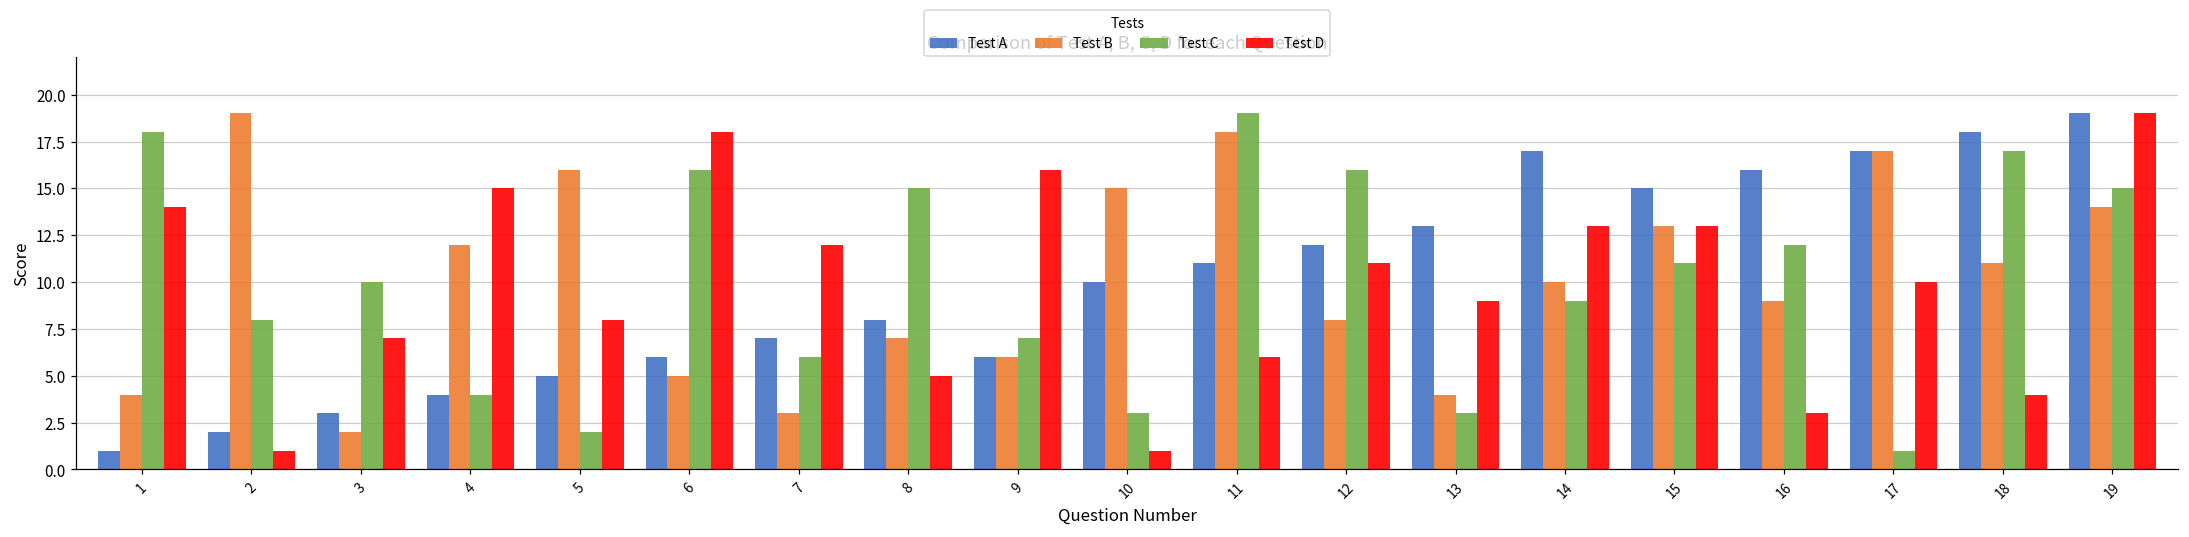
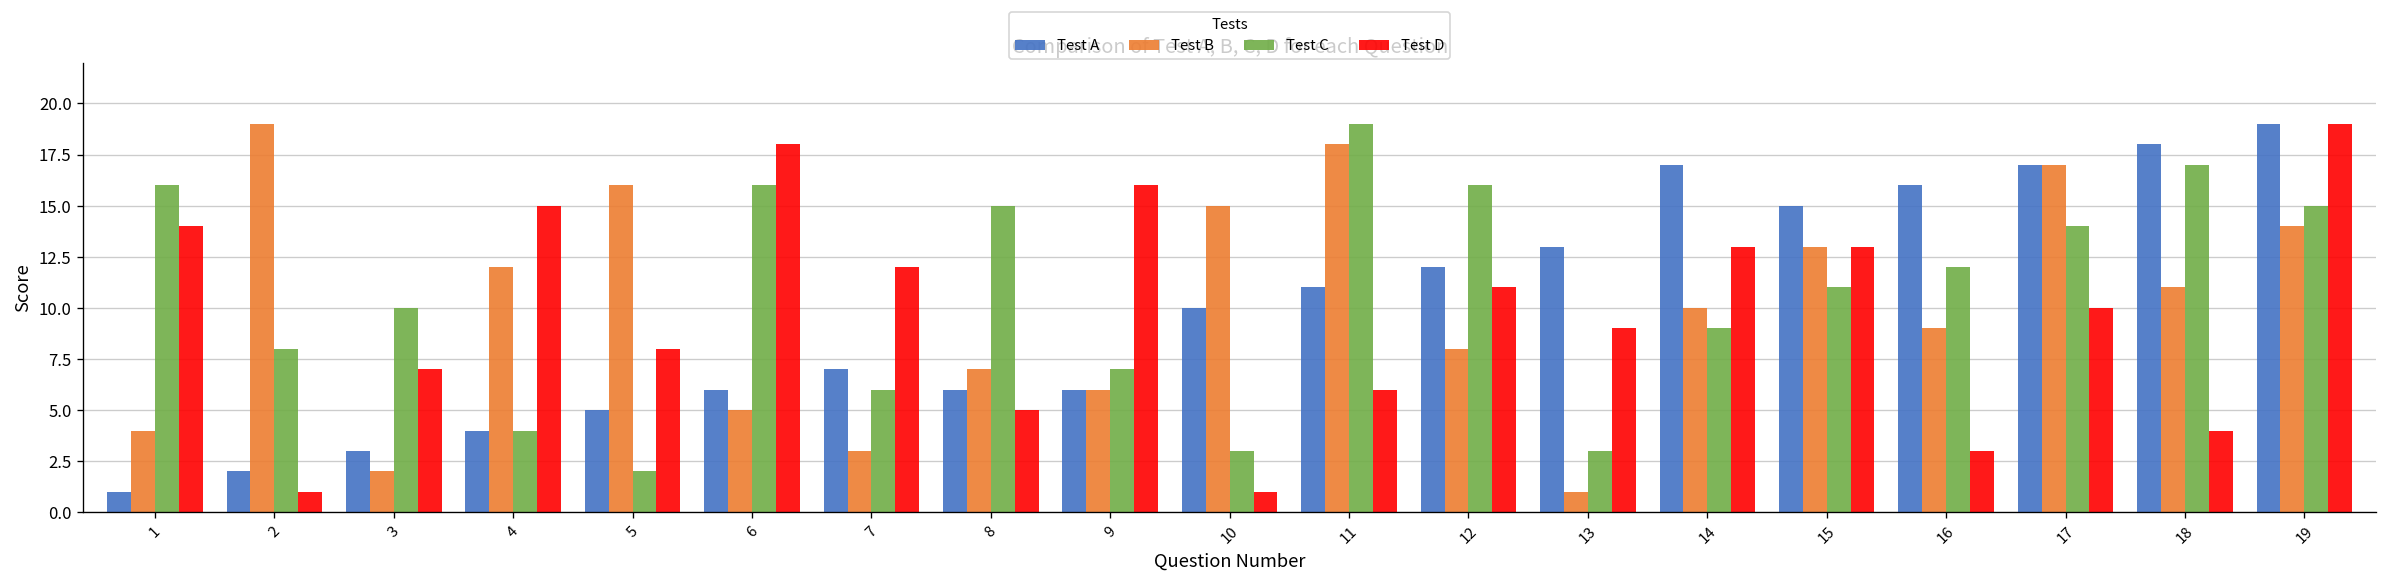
  {
    "Test A": {
      "1": 1,
      "2": 2,
      "3": 3,
      "4": 4,
      "5": 5,
      "6": 6,
      "7": 7,
-     "8": 8,
+     "8": 6,
      "9": 6,
      "10": 10,
      "11": 11,
      "12": 12,
      "13": 13,
      "14": 17,
      "15": 15,
      "16": 16,
      "17": 17,
      "18": 18,
      "19": 19
    },
    "Test B": {
      "1": 4,
      "2": 19,
      "3": 2,
      "4": 12,
      "5": 16,
      "6": 5,
      "7": 3,
      "8": 7,
      "9": 6,
      "10": 15,
      "11": 18,
      "12": 8,
-     "13": 4,
+     "13": 1,
      "14": 10,
      "15": 13,
      "16": 9,
      "17": 17,
      "18": 11,
      "19": 14
    },
    "Test C": {
-     "1": 18,
+     "1": 16,
      "2": 8,
      "3": 10,
      "4": 4,
      "5": 2,
      "6": 16,
      "7": 6,
      "8": 15,
      "9": 7,
      "10": 3,
      "11": 19,
      "12": 16,
      "13": 3,
      "14": 9,
      "15": 11,
      "16": 12,
-     "17": 1,
+     "17": 14,
      "18": 17,
      "19": 15
    },
    "Test D": {
      "1": 14,
      "2": 1,
      "3": 7,
      "4": 15,
      "5": 8,
      "6": 18,
      "7": 12,
      "8": 5,
      "9": 16,
      "10": 1,
      "11": 6,
      "12": 11,
      "13": 9,
      "14": 13,
      "15": 13,
      "16": 3,
      "17": 10,
      "18": 4,
      "19": 19
    }
  }
